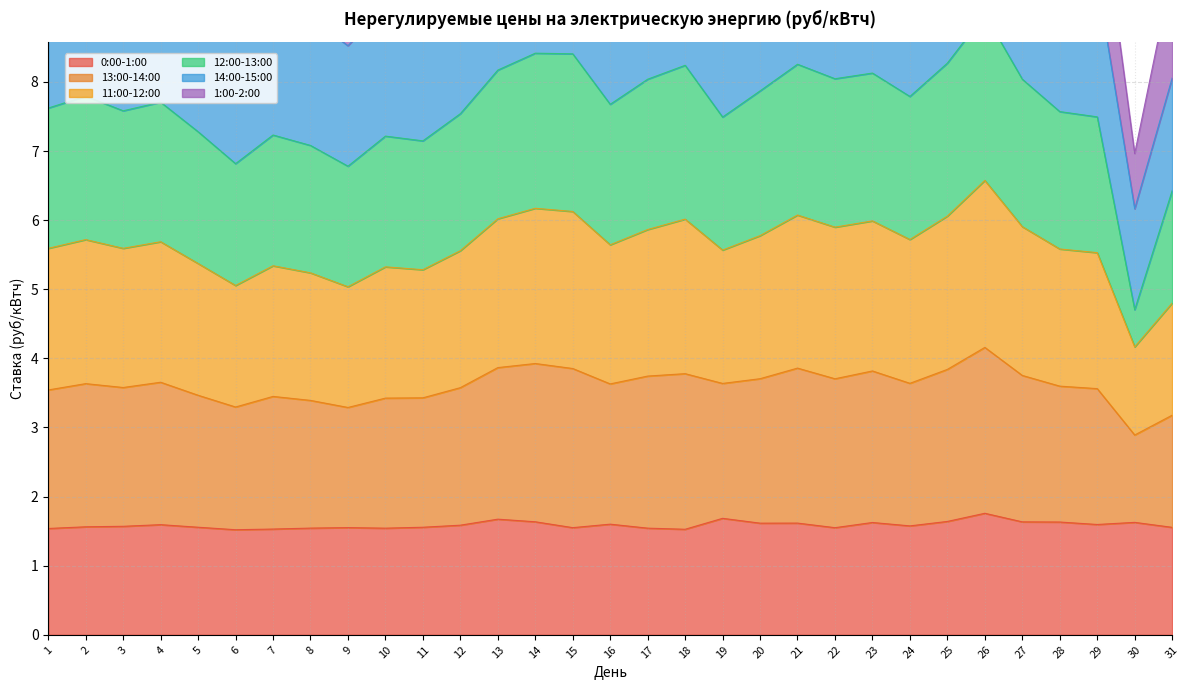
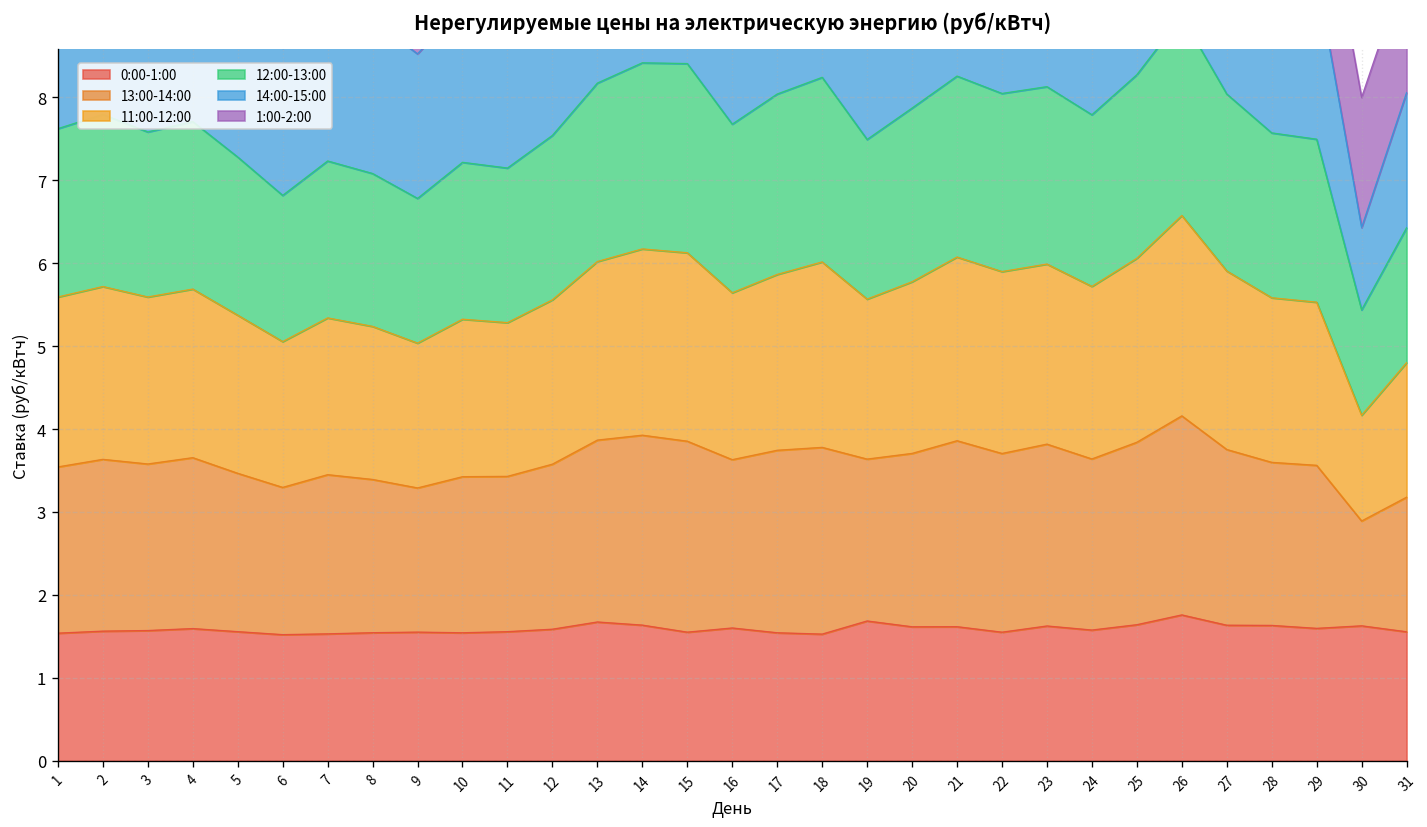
  {
    "12:00-13:00": {
      "1": 2.0,
      "3": 2.0,
      "5": 1.9,
      "6": 1.8,
      "7": 1.9,
      "8": 1.8,
      "9": 1.7,
      "10": 1.9,
      "11": 1.9,
      "12": 2.0,
      "13": 2.2,
      "14": 2.2,
      "15": 2.3,
      "16": 2.0,
      "17": 2.2,
      "18": 2.2,
      "19": 1.9,
      "20": 2.1,
      "21": 2.2,
      "22": 2.1,
      "23": 2.1,
      "24": 2.1,
      "25": 2.2,
      "27": 2.1,
      "28": 2.0,
      "29": 2.0,
-     "30": 0.5,
+     "30": 1.3,
      "31": 1.6
    },
    "14:00-15:00": {
      "6": 1.8,
      "9": 1.7,
-     "30": 1.5,
+     "30": 1.0,
      "31": 1.6
    },
    "1:00-2:00": {
-     "30": 0.8
+     "30": 1.6
    }
  }
